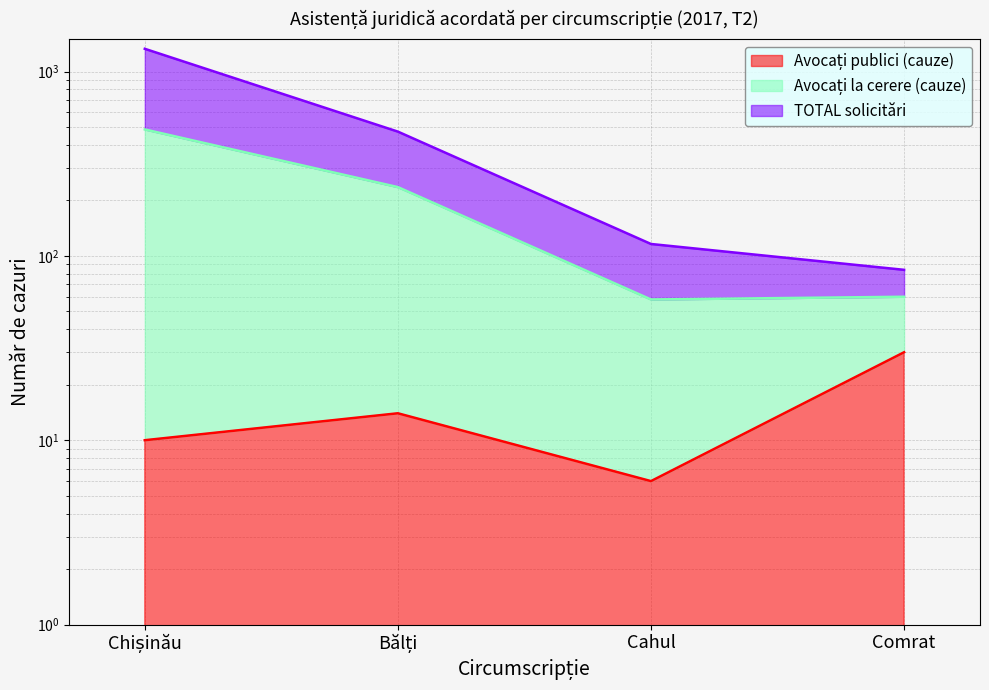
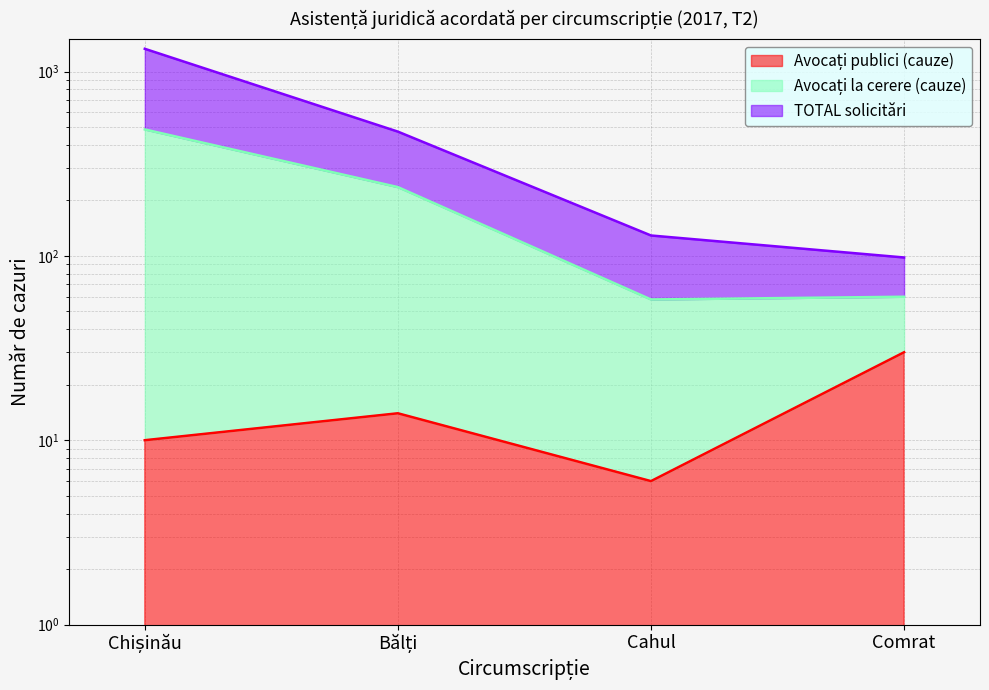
  {
    "Avocați publici (cauze)": {
      "Chișinău": 10,
      "Bălți": 14,
      "Cahul": 6,
      "Comrat": 30
    },
    "Avocați la cerere (cauze)": {
      "Chișinău": 480,
      "Bălți": 220,
      "Cahul": 52,
      "Comrat": 30
    },
    "TOTAL solicitări": {
      "Chișinău": 800,
      "Bălți": 240,
-     "Cahul": 58,
-     "Comrat": 24
+     "Cahul": 71,
+     "Comrat": 38
    }
  }
